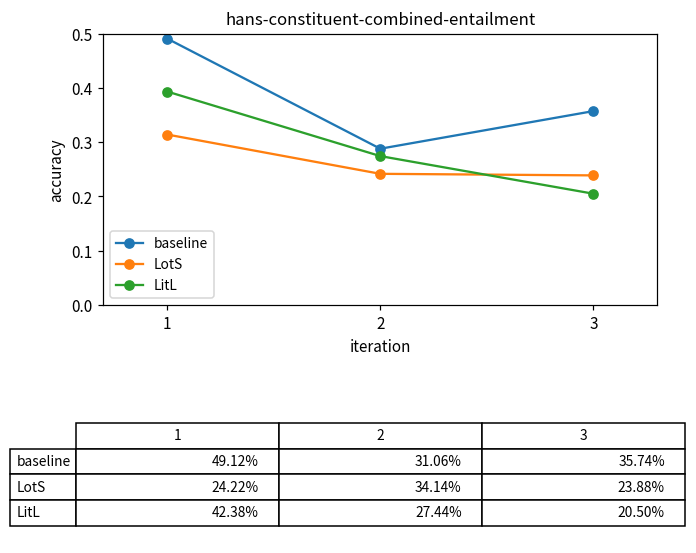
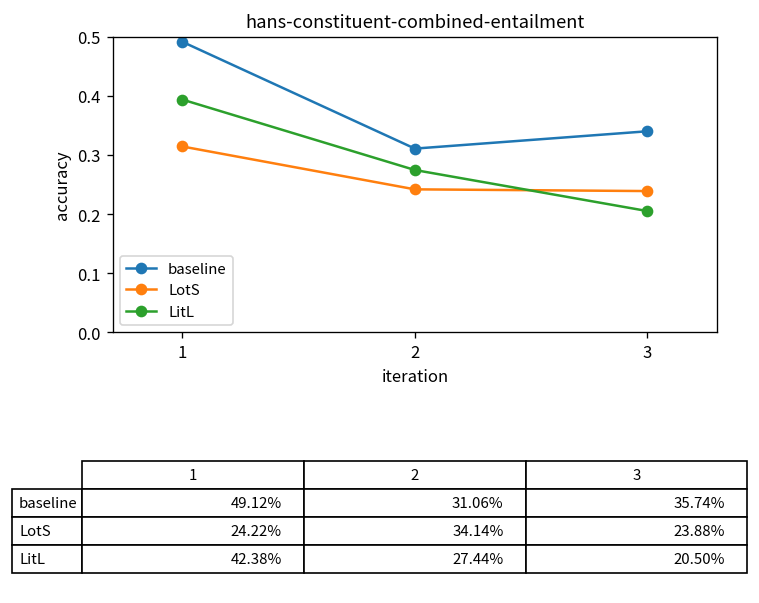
  {
    "baseline": {
      "1": 0.49,
-     "2": 0.29,
-     "3": 0.36
+     "2": 0.31,
+     "3": 0.34
    },
    "LotS": {
      "1": 0.31,
      "2": 0.24,
      "3": 0.24
    },
    "LitL": {
      "1": 0.39,
      "2": 0.27,
      "3": 0.21
    }
  }
